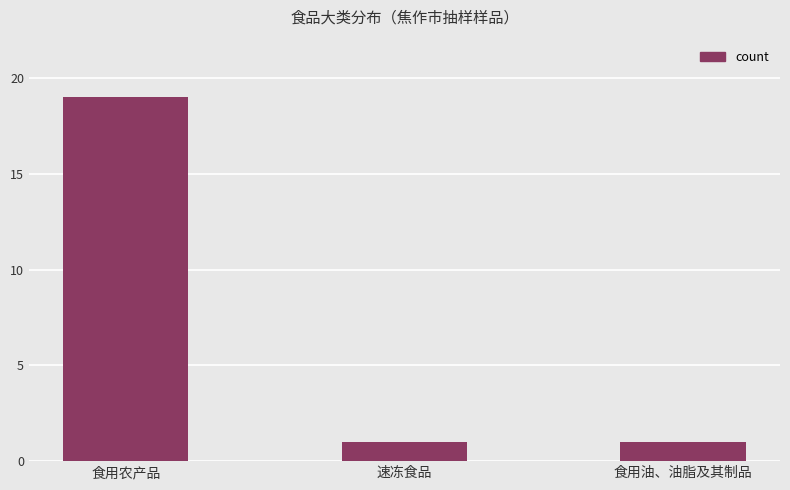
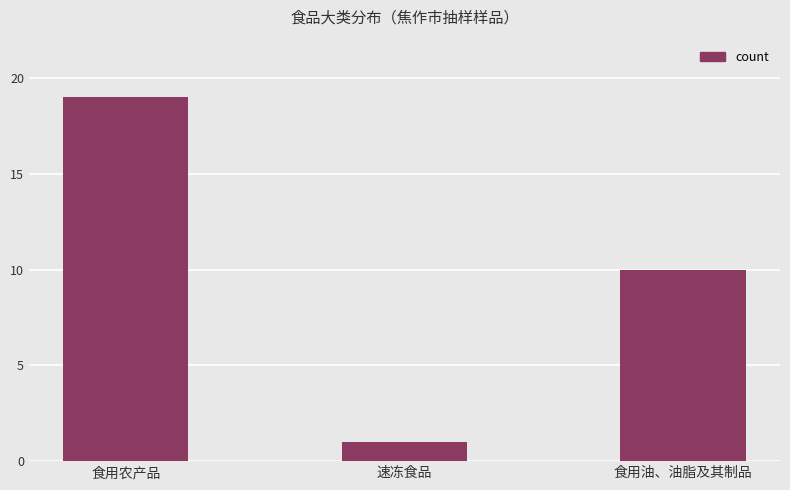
  {
    "食用农产品": 19,
    "速冻食品": 1,
-   "食用油、油脂及其制品": 1
+   "食用油、油脂及其制品": 10
  }
